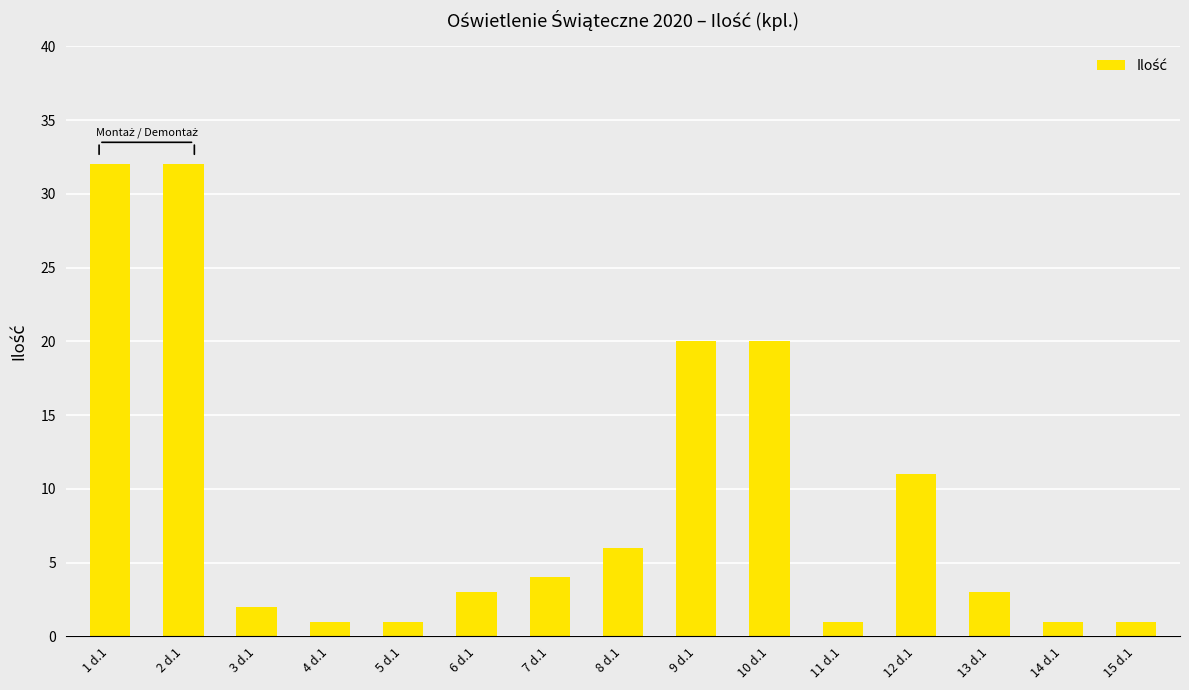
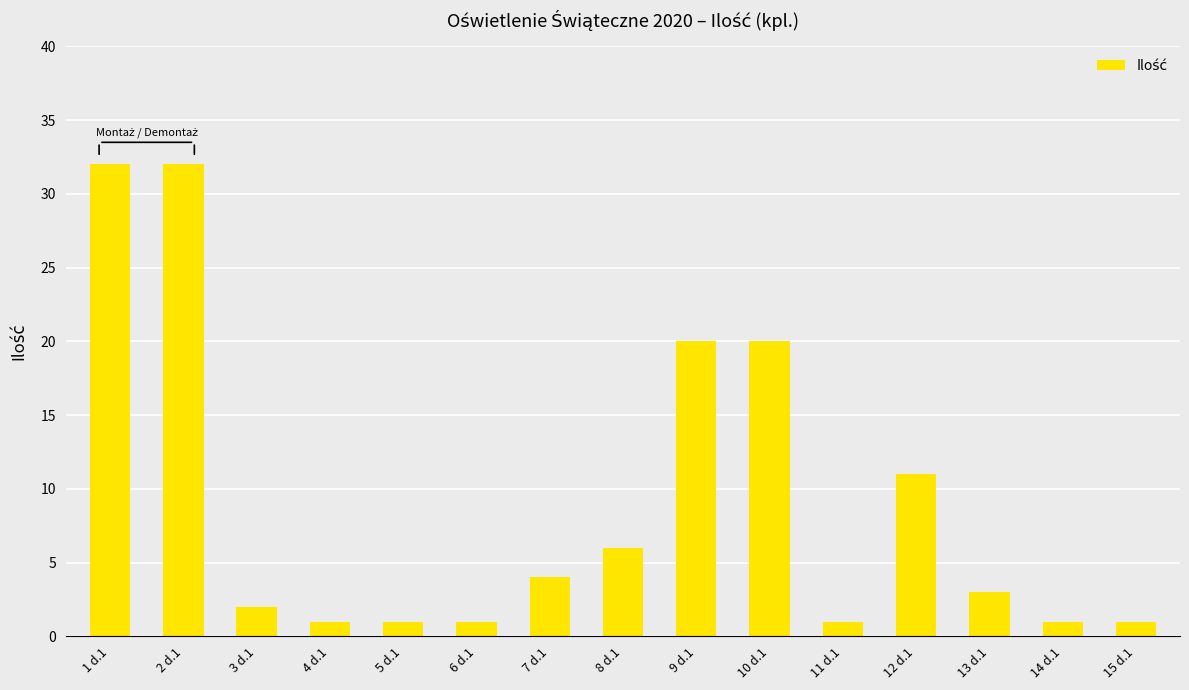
  {
    "1 d.1": 32,
    "2 d.1": 32,
    "3 d.1": 2,
    "4 d.1": 1,
    "5 d.1": 1,
-   "6 d.1": 3,
+   "6 d.1": 1,
    "7 d.1": 4,
    "8 d.1": 6,
    "9 d.1": 20,
    "10 d.1": 20,
    "11 d.1": 1,
    "12 d.1": 11,
    "13 d.1": 3,
    "14 d.1": 1,
    "15 d.1": 1
  }
